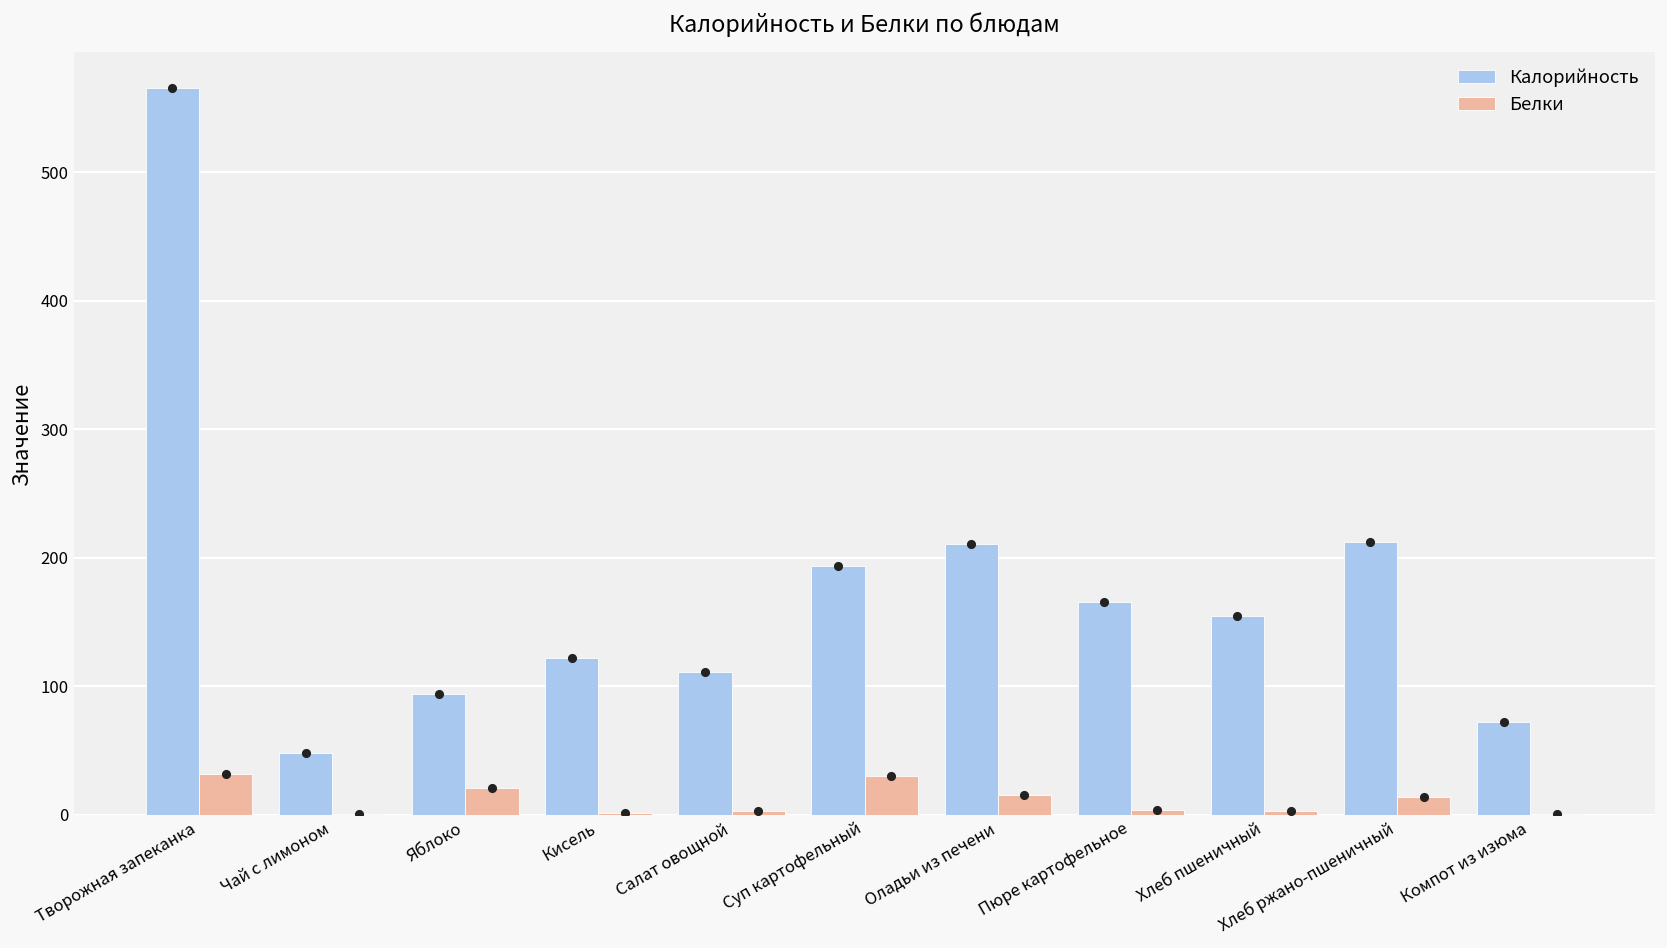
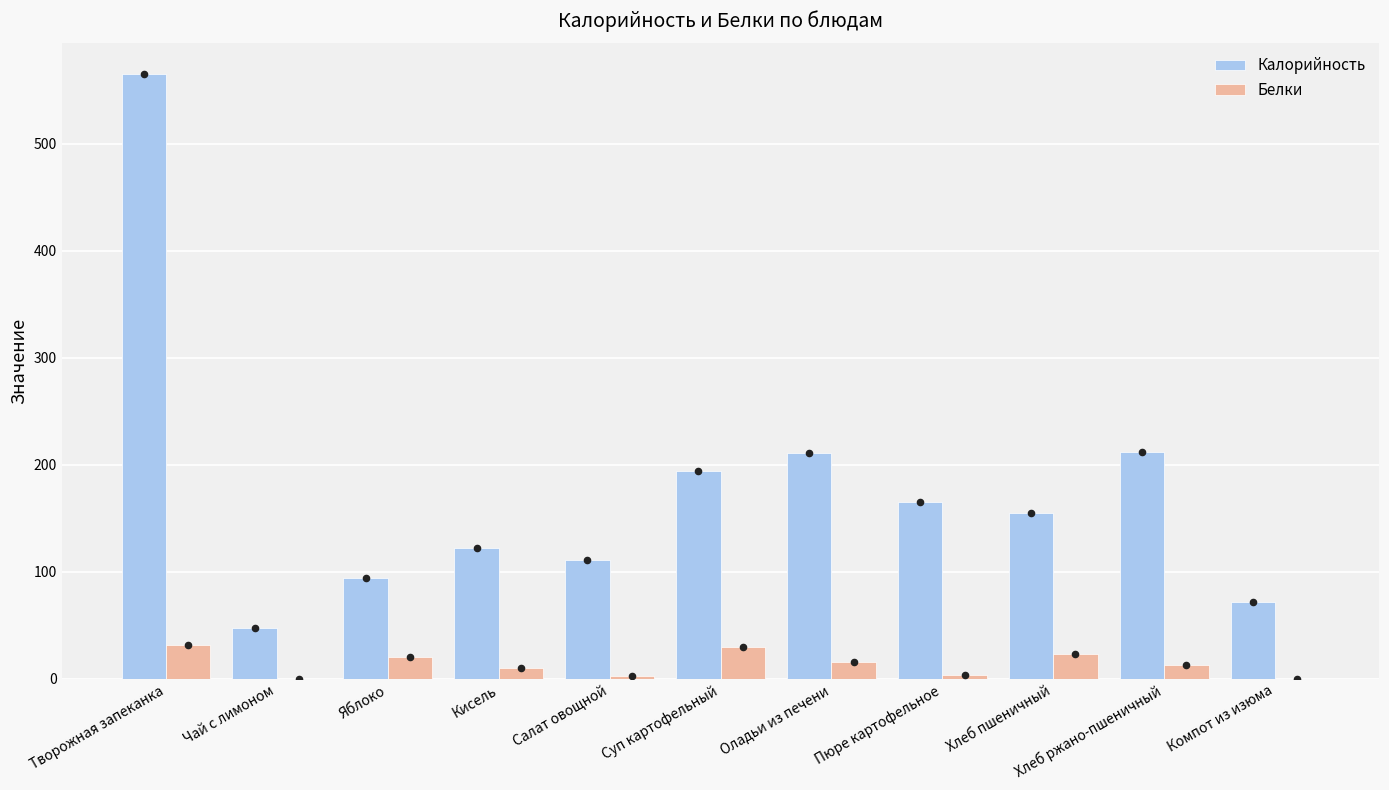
  {
    "Калорийность": {
      "Творожная запеканка": 565,
      "Чай с лимоном": 48,
      "Яблоко": 94,
      "Кисель": 122,
      "Салат овощной": 111,
      "Суп картофельный": 194,
      "Оладьи из печени": 211,
      "Пюре картофельное": 166,
      "Хлеб пшеничный": 155,
      "Хлеб ржано-пшеничный": 212,
      "Компот из изюма": 72
    },
    "Белки": {
      "Творожная запеканка": 32,
      "Яблоко": 21,
-     "Кисель": 1,
+     "Кисель": 10,
      "Салат овощной": 3,
      "Суп картофельный": 30,
      "Оладьи из печени": 16,
      "Пюре картофельное": 4,
-     "Хлеб пшеничный": 3,
+     "Хлеб пшеничный": 23,
      "Хлеб ржано-пшеничный": 13
    }
  }
